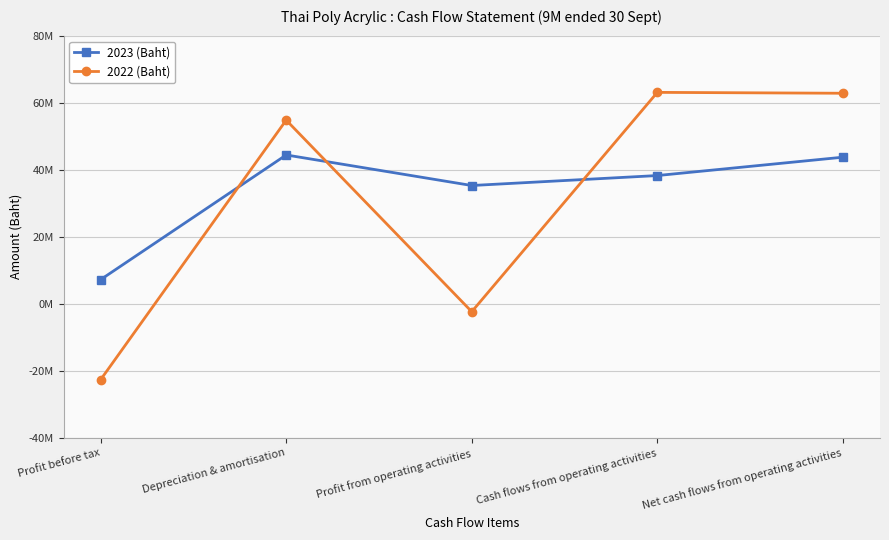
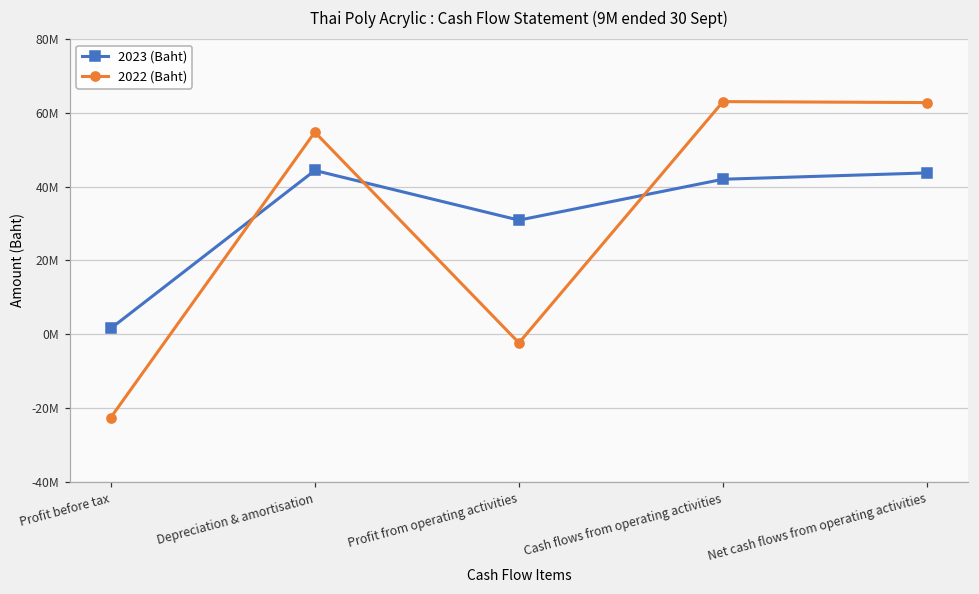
  {
    "2023 (Baht)": {
-     "Profit before tax": 7000000,
+     "Profit before tax": 2000000,
      "Depreciation & amortisation": 44000000,
-     "Profit from operating activities": 35000000,
-     "Cash flows from operating activities": 38000000,
+     "Profit from operating activities": 31000000,
+     "Cash flows from operating activities": 42000000,
      "Net cash flows from operating activities": 44000000
    },
    "2022 (Baht)": {
      "Profit before tax": -23000000,
      "Depreciation & amortisation": 55000000,
      "Profit from operating activities": -2000000,
      "Cash flows from operating activities": 63000000,
      "Net cash flows from operating activities": 63000000
    }
  }
